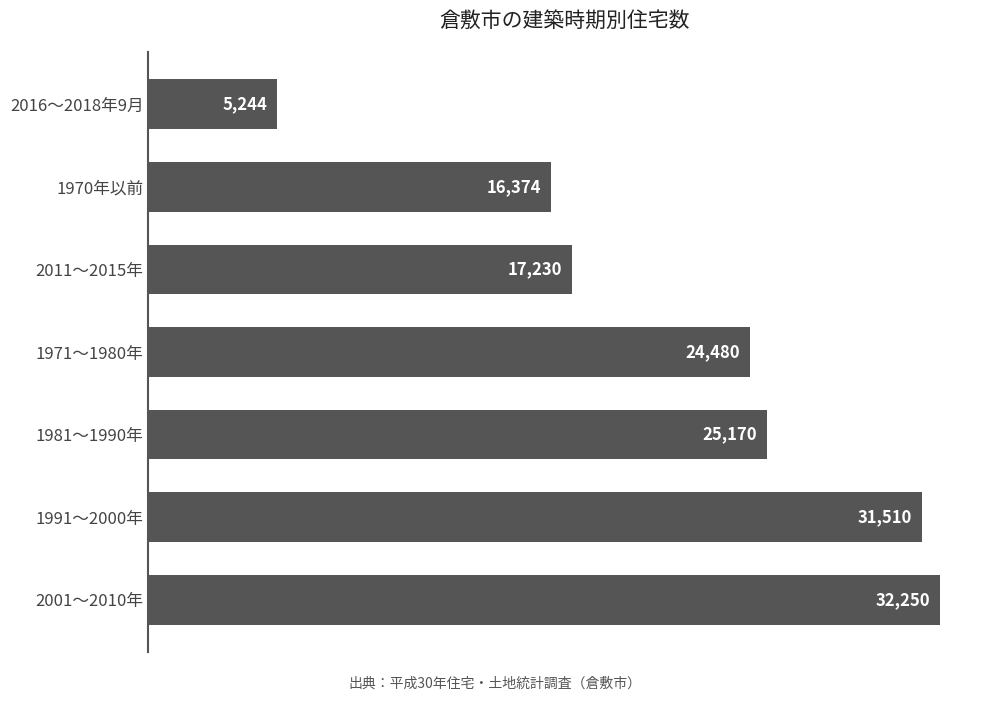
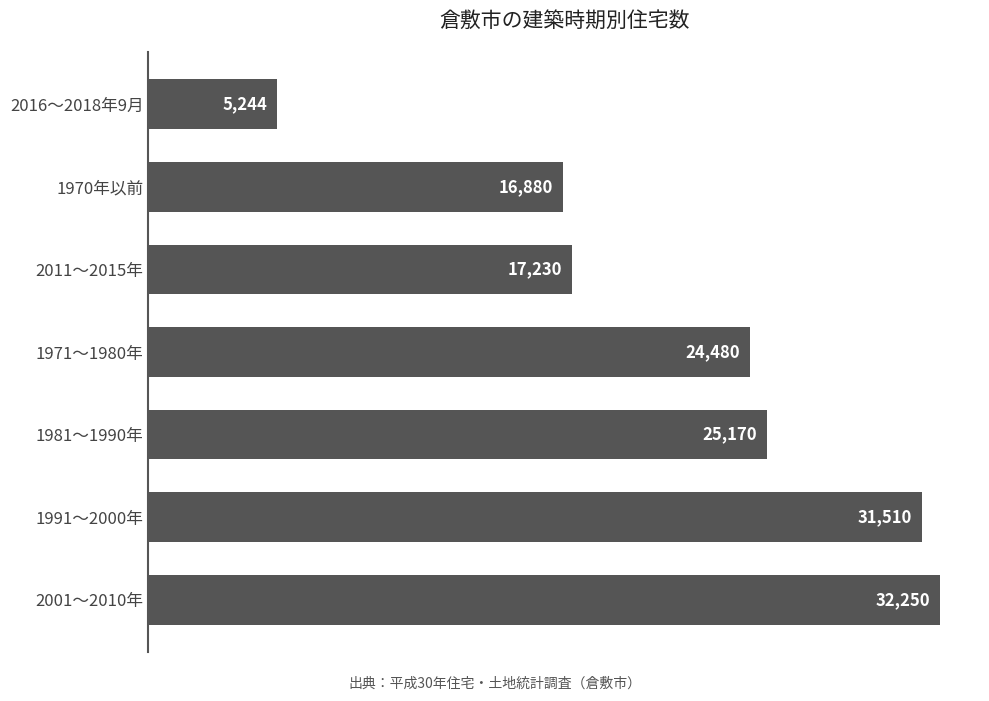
  {
    "2016～2018年9月": "5,244",
-   "1970年以前": "16,374",
+   "1970年以前": "16,880",
    "2011～2015年": "17,230",
    "1971～1980年": "24,480",
    "1981～1990年": "25,170",
    "1991～2000年": "31,510",
    "2001～2010年": "32,250"
  }
